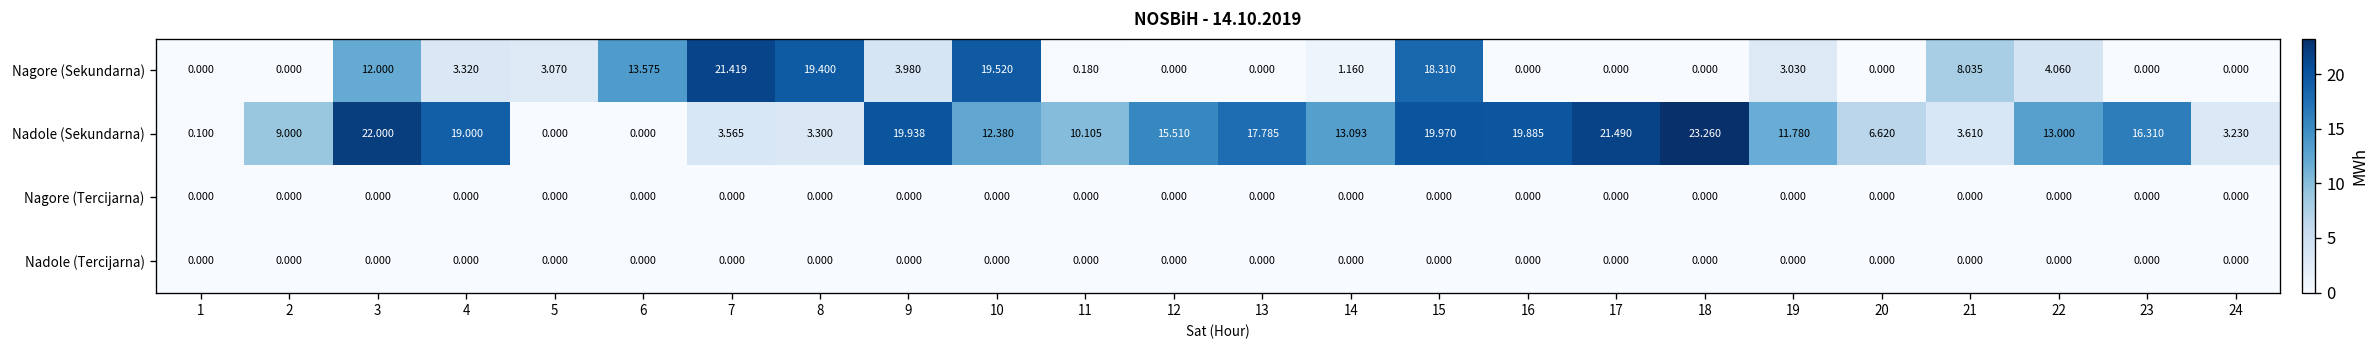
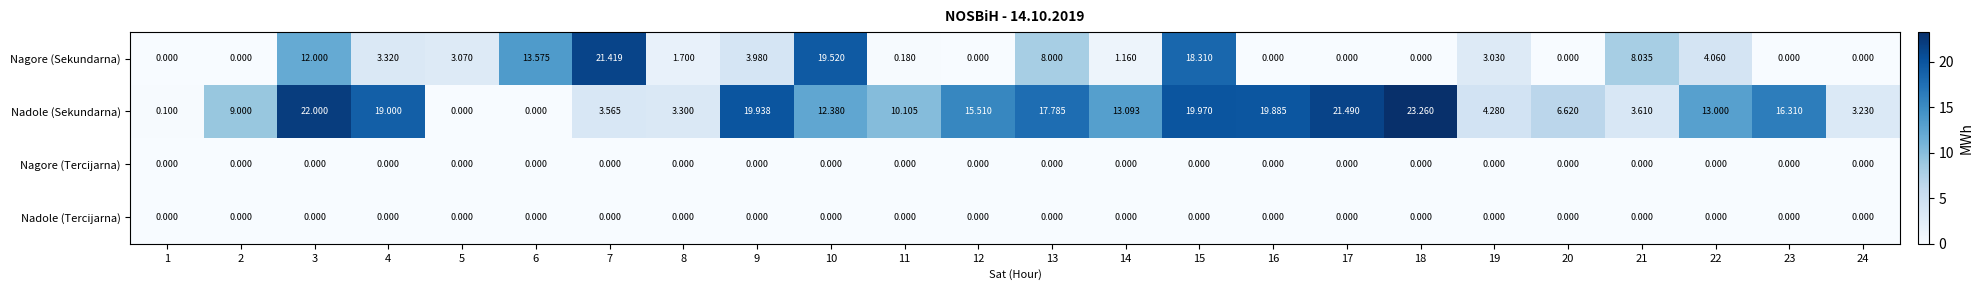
  {
    "Nagore (Sekundarna)": {
      "1": 0.000,
      "2": 0.000,
      "3": 12.000,
      "4": 3.320,
      "5": 3.070,
      "6": 13.575,
      "7": 21.419,
-     "8": 19.400,
+     "8": 1.700,
      "9": 3.980,
      "10": 19.520,
      "11": 0.180,
      "12": 0.000,
-     "13": 0.000,
+     "13": 8.000,
      "14": 1.160,
      "15": 18.310,
      "16": 0.000,
      "17": 0.000,
      "18": 0.000,
      "19": 3.030,
      "20": 0.000,
      "21": 8.035,
      "22": 4.060,
      "23": 0.000,
      "24": 0.000
    },
    "Nadole (Sekundarna)": {
      "1": 0.100,
      "2": 9.000,
      "3": 22.000,
      "4": 19.000,
      "5": 0.000,
      "6": 0.000,
      "7": 3.565,
      "8": 3.300,
      "9": 19.938,
      "10": 12.380,
      "11": 10.105,
      "12": 15.510,
      "13": 17.785,
      "14": 13.093,
      "15": 19.970,
      "16": 19.885,
      "17": 21.490,
      "18": 23.260,
-     "19": 11.780,
+     "19": 4.280,
      "20": 6.620,
      "21": 3.610,
      "22": 13.000,
      "23": 16.310,
      "24": 3.230
    },
    "Nagore (Tercijarna)": {
      "1": 0.000,
      "2": 0.000,
      "3": 0.000,
      "4": 0.000,
      "5": 0.000,
      "6": 0.000,
      "7": 0.000,
      "8": 0.000,
      "9": 0.000,
      "10": 0.000,
      "11": 0.000,
      "12": 0.000,
      "13": 0.000,
      "14": 0.000,
      "15": 0.000,
      "16": 0.000,
      "17": 0.000,
      "18": 0.000,
      "19": 0.000,
      "20": 0.000,
      "21": 0.000,
      "22": 0.000,
      "23": 0.000,
      "24": 0.000
    },
    "Nadole (Tercijarna)": {
      "1": 0.000,
      "2": 0.000,
      "3": 0.000,
      "4": 0.000,
      "5": 0.000,
      "6": 0.000,
      "7": 0.000,
      "8": 0.000,
      "9": 0.000,
      "10": 0.000,
      "11": 0.000,
      "12": 0.000,
      "13": 0.000,
      "14": 0.000,
      "15": 0.000,
      "16": 0.000,
      "17": 0.000,
      "18": 0.000,
      "19": 0.000,
      "20": 0.000,
      "21": 0.000,
      "22": 0.000,
      "23": 0.000,
      "24": 0.000
    }
  }
